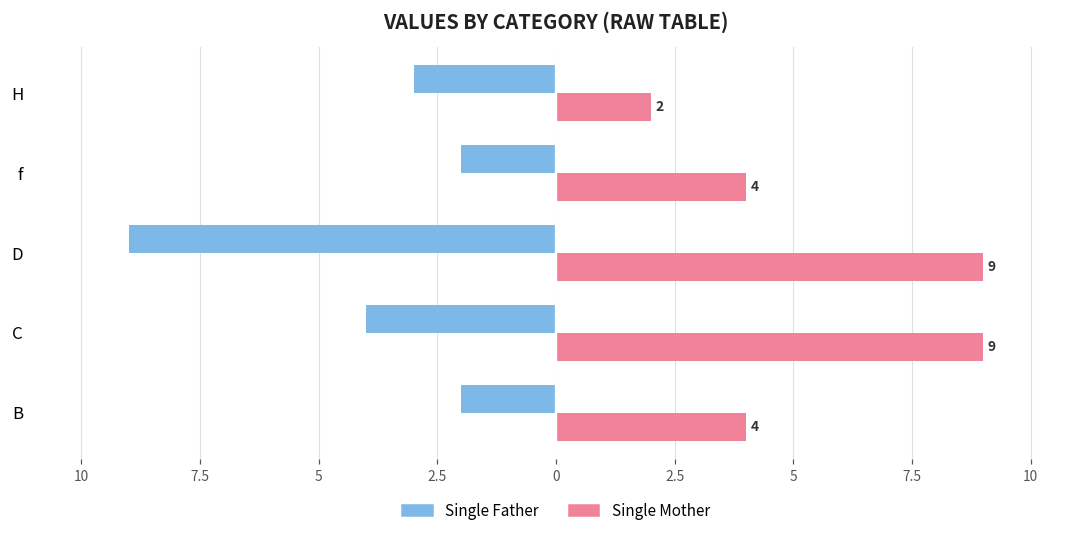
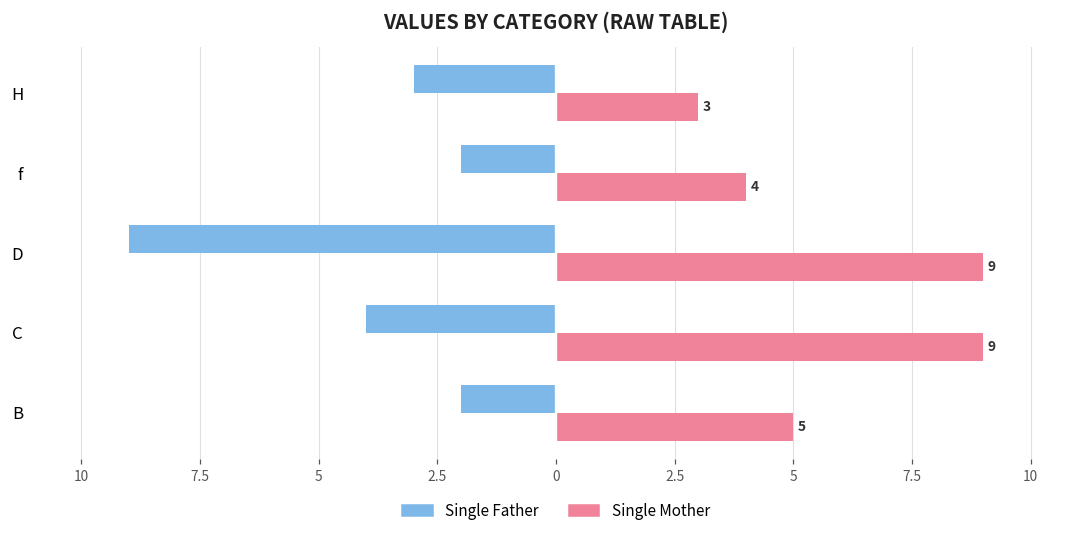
  {
    "Single Mother": {
-     "H": 2,
+     "H": 3,
      "f": 4,
      "D": 9,
      "C": 9,
-     "B": 4
+     "B": 5
    }
  }
